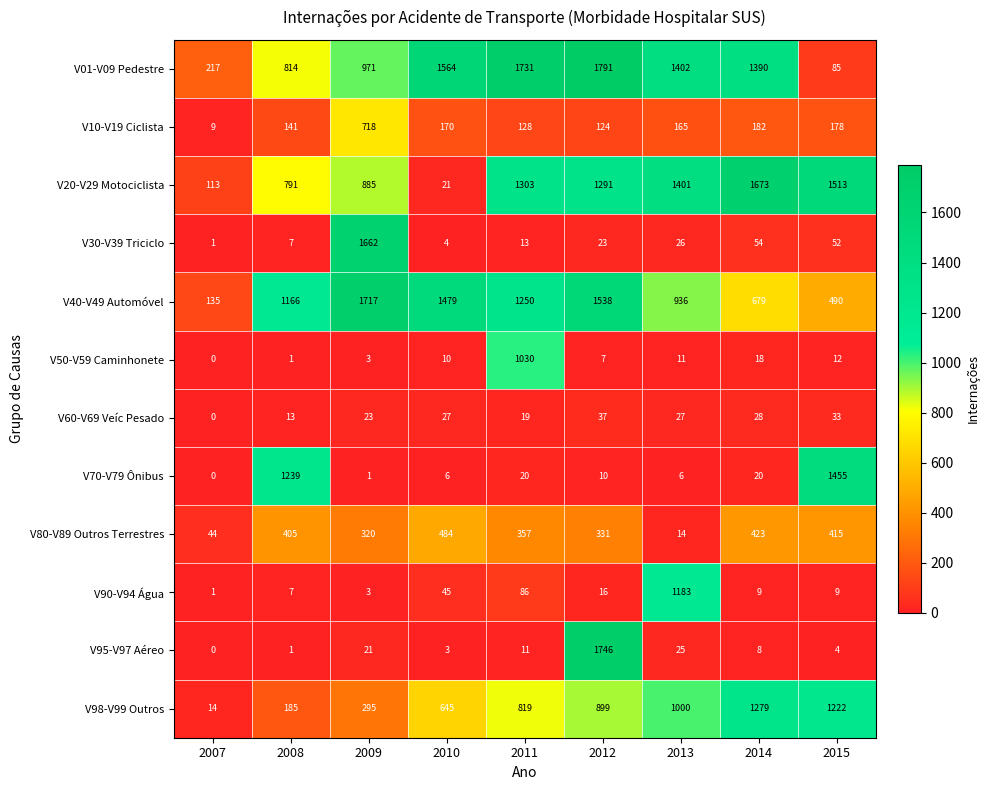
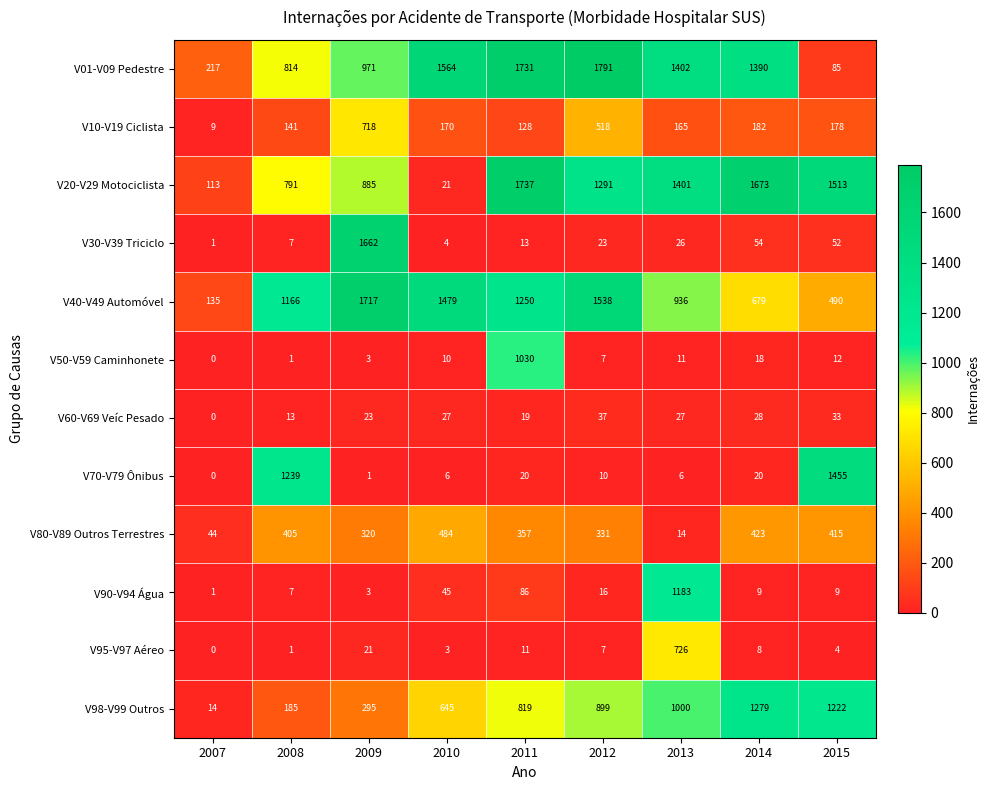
  {
    "V01-V09 Pedestre": {
      "2007": 217,
      "2008": 814,
      "2009": 971,
      "2010": 1564,
      "2011": 1731,
      "2012": 1791,
      "2013": 1402,
      "2014": 1390,
      "2015": 85
    },
    "V10-V19 Ciclista": {
      "2007": 9,
      "2008": 141,
      "2009": 718,
      "2010": 170,
      "2011": 128,
-     "2012": 124,
+     "2012": 518,
      "2013": 165,
      "2014": 182,
      "2015": 178
    },
    "V20-V29 Motociclista": {
      "2007": 113,
      "2008": 791,
      "2009": 885,
      "2010": 21,
-     "2011": 1303,
+     "2011": 1737,
      "2012": 1291,
      "2013": 1401,
      "2014": 1673,
      "2015": 1513
    },
    "V30-V39 Triciclo": {
      "2007": 1,
      "2008": 7,
      "2009": 1662,
      "2010": 4,
      "2011": 13,
      "2012": 23,
      "2013": 26,
      "2014": 54,
      "2015": 52
    },
    "V40-V49 Automóvel": {
      "2007": 135,
      "2008": 1166,
      "2009": 1717,
      "2010": 1479,
      "2011": 1250,
      "2012": 1538,
      "2013": 936,
      "2014": 679,
      "2015": 490
    },
    "V50-V59 Caminhonete": {
      "2007": 0,
      "2008": 1,
      "2009": 3,
      "2010": 10,
      "2011": 1030,
      "2012": 7,
      "2013": 11,
      "2014": 18,
      "2015": 12
    },
    "V60-V69 Veíc Pesado": {
      "2007": 0,
      "2008": 13,
      "2009": 23,
      "2010": 27,
      "2011": 19,
      "2012": 37,
      "2013": 27,
      "2014": 28,
      "2015": 33
    },
    "V70-V79 Ônibus": {
      "2007": 0,
      "2008": 1239,
      "2009": 1,
      "2010": 6,
      "2011": 20,
      "2012": 10,
      "2013": 6,
      "2014": 20,
      "2015": 1455
    },
    "V80-V89 Outros Terrestres": {
      "2007": 44,
      "2008": 405,
      "2009": 320,
      "2010": 484,
      "2011": 357,
      "2012": 331,
      "2013": 14,
      "2014": 423,
      "2015": 415
    },
    "V90-V94 Água": {
      "2007": 1,
      "2008": 7,
      "2009": 3,
      "2010": 45,
      "2011": 86,
      "2012": 16,
      "2013": 1183,
      "2014": 9,
      "2015": 9
    },
    "V95-V97 Aéreo": {
      "2007": 0,
      "2008": 1,
      "2009": 21,
      "2010": 3,
      "2011": 11,
-     "2012": 1746,
-     "2013": 25,
+     "2012": 7,
+     "2013": 726,
      "2014": 8,
      "2015": 4
    },
    "V98-V99 Outros": {
      "2007": 14,
      "2008": 185,
      "2009": 295,
      "2010": 645,
      "2011": 819,
      "2012": 899,
      "2013": 1000,
      "2014": 1279,
      "2015": 1222
    }
  }
